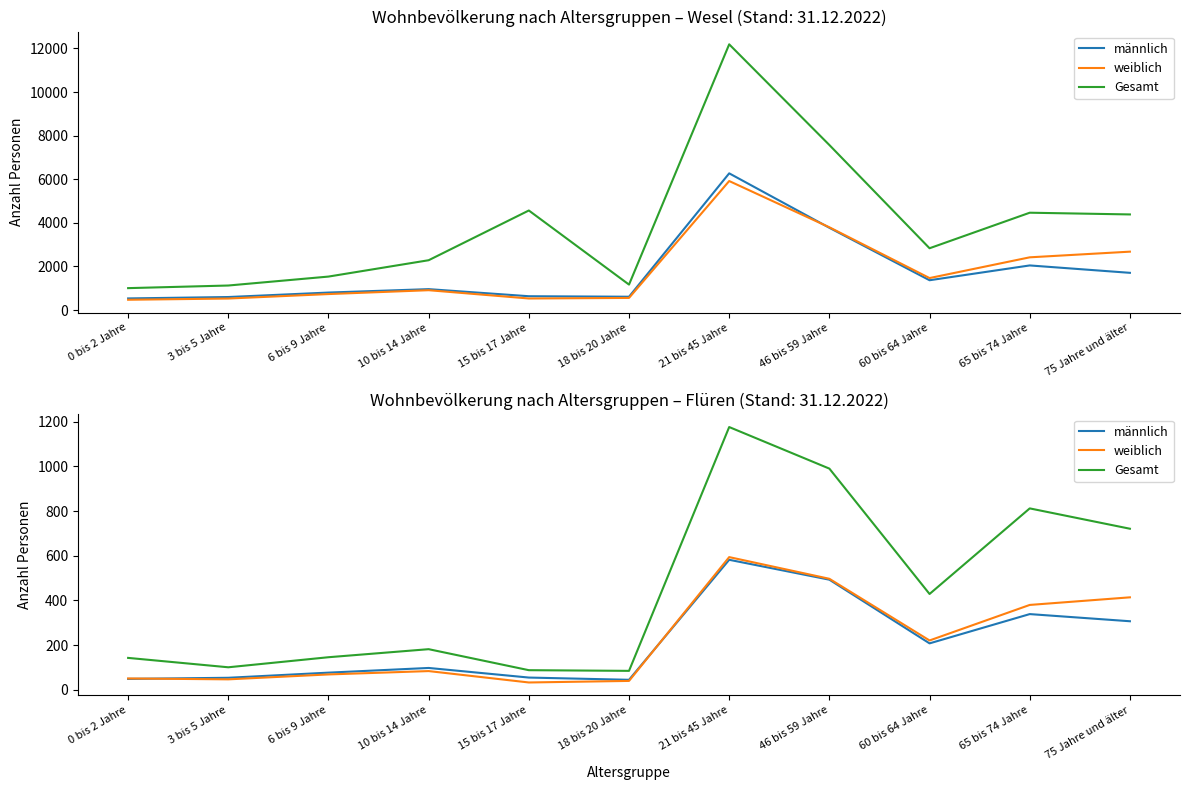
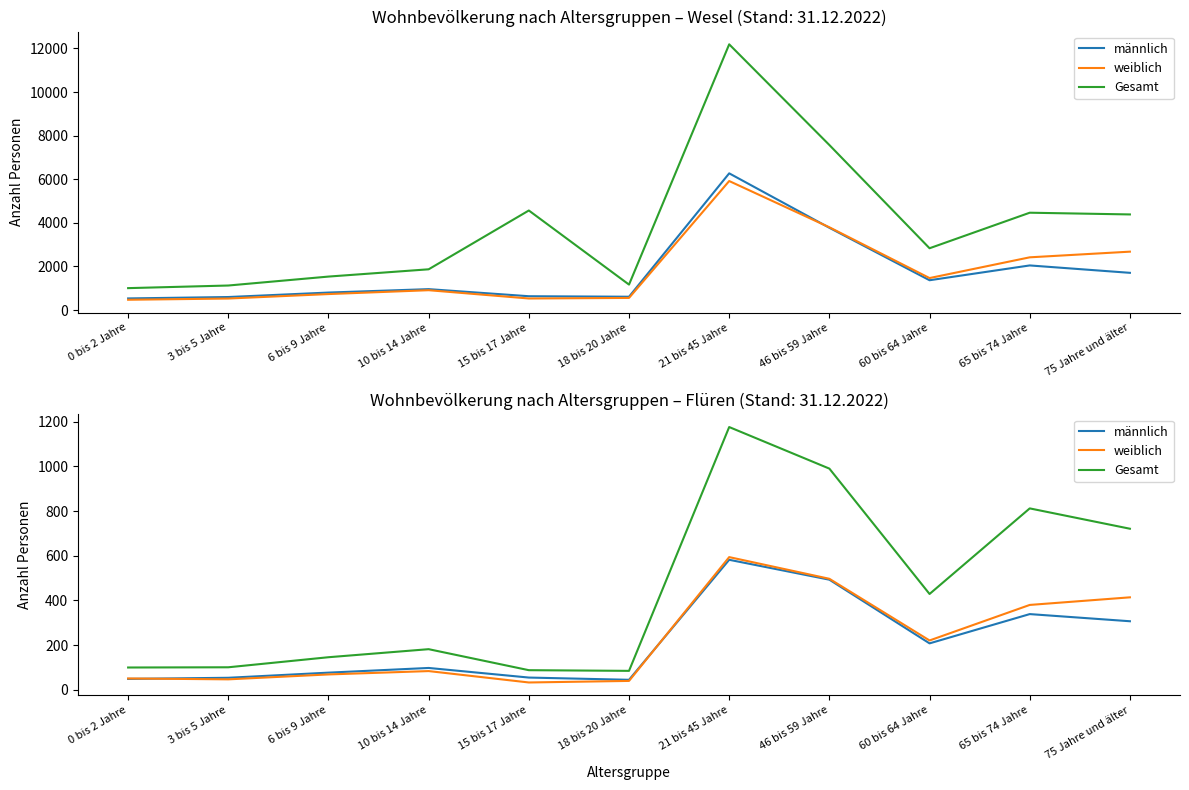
  {
    "Wohnbevölkerung nach Altersgruppen – Wesel (Stand: 31.12.2022)": {
      "männlich": {
        "21 bis 45 Jahre": 6300,
        "65 bis 74 Jahre": 2000,
        "75 Jahre und älter": 1700
      },
      "weiblich": {
        "21 bis 45 Jahre": 5900,
        "65 bis 74 Jahre": 2400,
        "75 Jahre und älter": 2700
      },
      "Gesamt": {
        "0 bis 2 Jahre": 1000,
        "3 bis 5 Jahre": 1100,
        "6 bis 9 Jahre": 1500,
-       "10 bis 14 Jahre": 2300,
+       "10 bis 14 Jahre": 1900,
        "15 bis 17 Jahre": 4600,
        "18 bis 20 Jahre": 1200,
        "21 bis 45 Jahre": 12200,
        "46 bis 59 Jahre": 7600,
        "60 bis 64 Jahre": 2800,
        "65 bis 74 Jahre": 4500,
        "75 Jahre und älter": 4400
      }
    },
    "Wohnbevölkerung nach Altersgruppen – Flüren (Stand: 31.12.2022)": {
      "männlich": {
        "10 bis 14 Jahre": 100,
        "15 bis 17 Jahre": 60,
        "21 bis 45 Jahre": 580,
        "60 bis 64 Jahre": 210,
        "65 bis 74 Jahre": 340,
        "75 Jahre und älter": 310
      },
      "weiblich": {
        "10 bis 14 Jahre": 80,
        "15 bis 17 Jahre": 30,
        "21 bis 45 Jahre": 590,
        "60 bis 64 Jahre": 220,
        "65 bis 74 Jahre": 380,
        "75 Jahre und älter": 410
      },
      "Gesamt": {
-       "0 bis 2 Jahre": 140,
+       "0 bis 2 Jahre": 100,
        "3 bis 5 Jahre": 100,
        "6 bis 9 Jahre": 150,
        "10 bis 14 Jahre": 180,
        "15 bis 17 Jahre": 90,
        "18 bis 20 Jahre": 90,
        "21 bis 45 Jahre": 1180,
        "46 bis 59 Jahre": 990,
        "60 bis 64 Jahre": 430,
        "65 bis 74 Jahre": 810,
        "75 Jahre und älter": 720
      }
    }
  }
